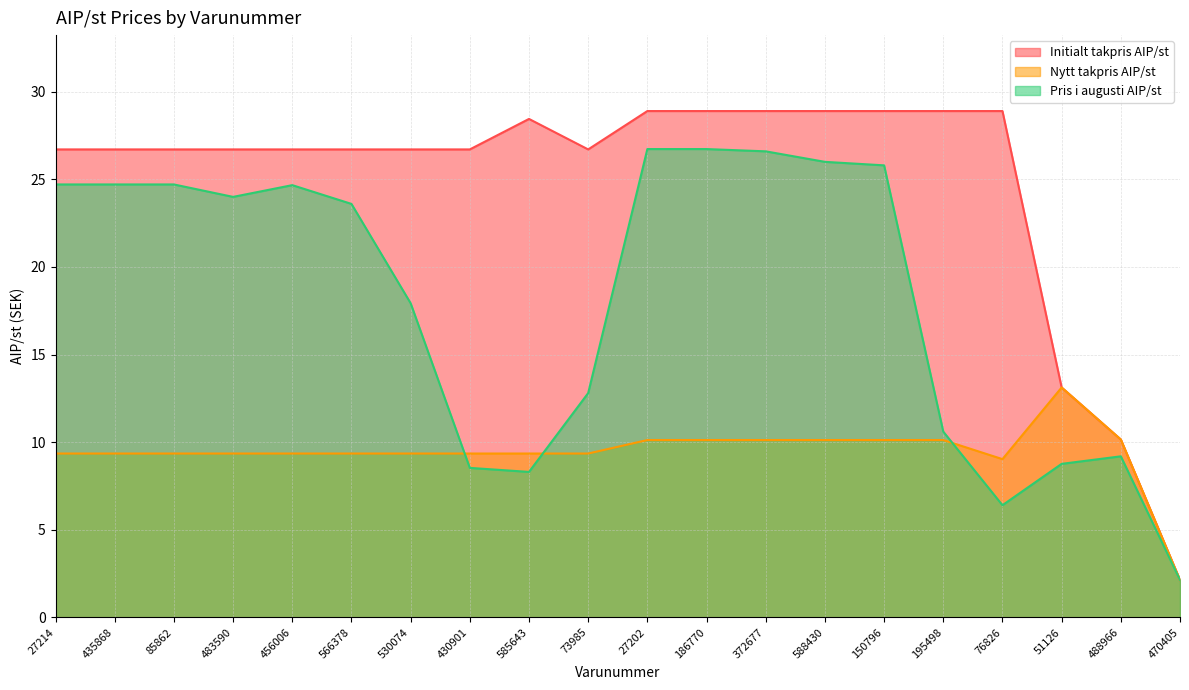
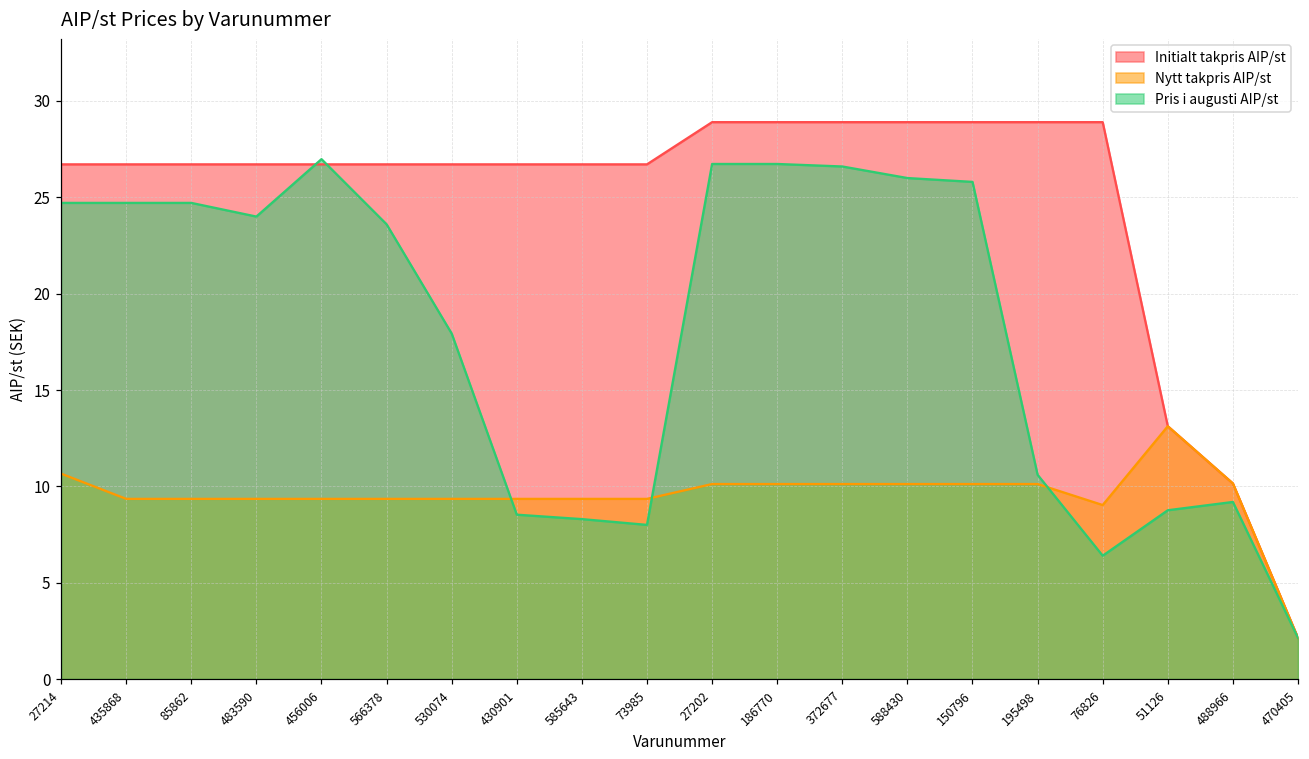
  {
    "Initialt takpris AIP/st": {
      "27214": 26.7,
      "435868": 26.7,
      "85862": 26.7,
      "483590": 26.7,
      "456006": 26.7,
      "566378": 26.7,
      "530074": 26.7,
      "430901": 26.7,
-     "585643": 28.5,
+     "585643": 26.7,
      "73985": 26.7,
      "27202": 28.9,
      "186770": 28.9,
      "372677": 28.9,
      "588430": 28.9,
      "150796": 28.9,
      "195498": 28.9,
      "76826": 28.9
    },
    "Nytt takpris AIP/st": {
-     "27214": 9.4,
+     "27214": 10.7,
      "435868": 9.4,
      "85862": 9.4,
      "483590": 9.4,
      "456006": 9.4,
      "566378": 9.4,
      "530074": 9.4,
      "430901": 9.4,
      "585643": 9.4,
      "73985": 9.4,
      "27202": 10.1,
      "186770": 10.1,
      "372677": 10.1,
      "588430": 10.1,
      "150796": 10.1,
      "195498": 10.1,
      "76826": 9.0
    },
    "Pris i augusti AIP/st": {
      "27214": 24.7,
      "435868": 24.7,
      "85862": 24.7,
      "483590": 24.0,
-     "456006": 24.7,
+     "456006": 27.0,
      "566378": 23.6,
      "530074": 17.9,
      "430901": 8.5,
      "585643": 8.3,
-     "73985": 12.8,
+     "73985": 8.0,
      "27202": 26.7,
      "186770": 26.7,
      "372677": 26.6,
      "588430": 26.0,
      "150796": 25.8,
      "195498": 10.6,
      "76826": 6.4,
      "51126": 8.8,
      "488966": 9.2
    }
  }
